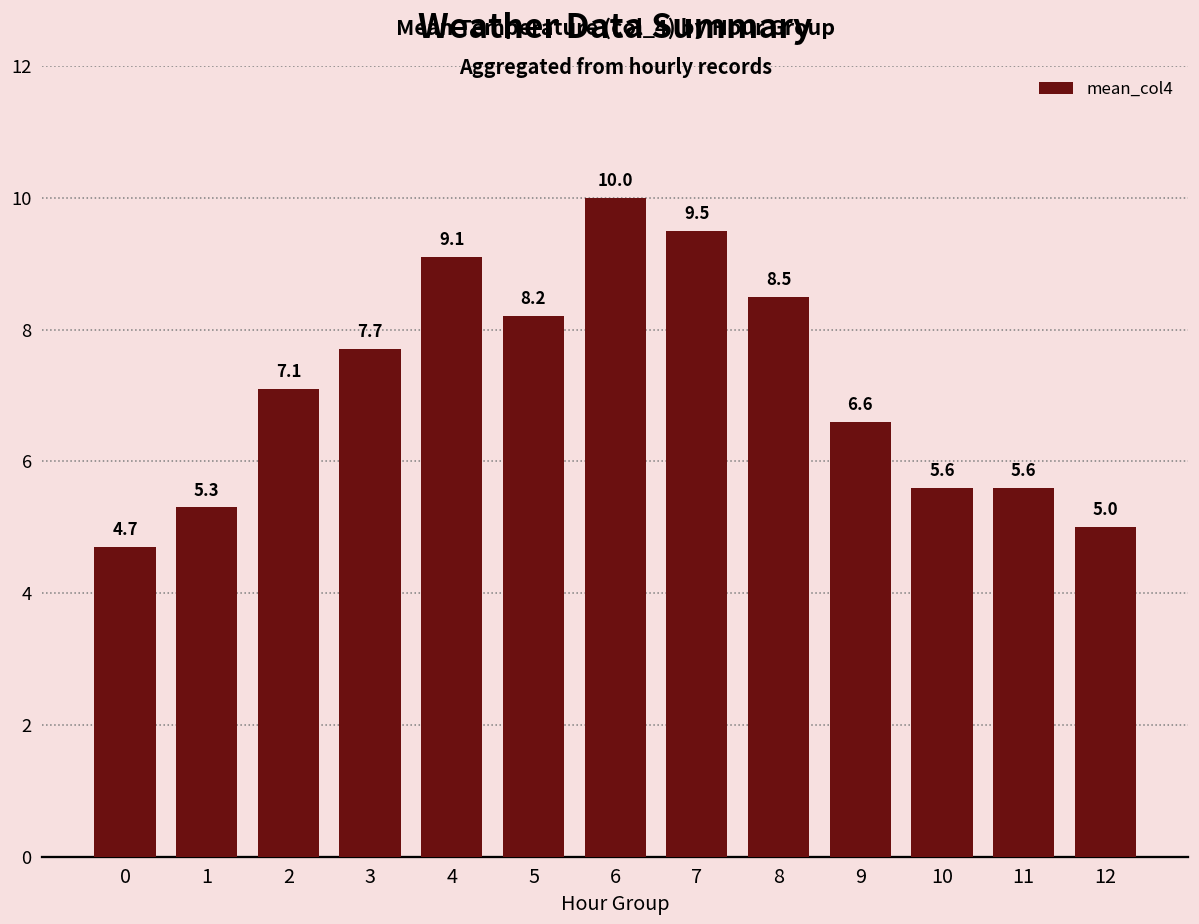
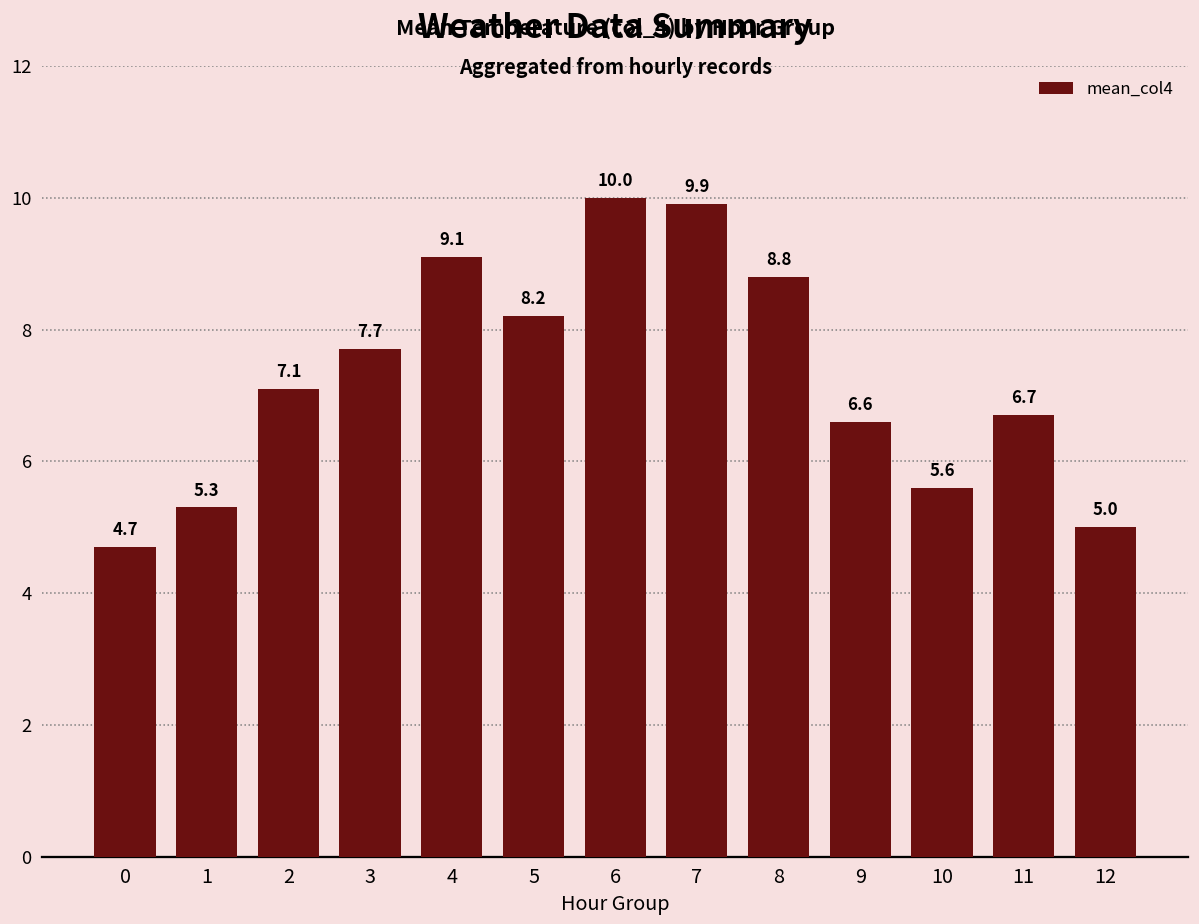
  {
    "0": 4.7,
    "1": 5.3,
    "2": 7.1,
    "3": 7.7,
    "4": 9.1,
    "5": 8.2,
    "6": 10.0,
-   "7": 9.5,
-   "8": 8.5,
+   "7": 9.9,
+   "8": 8.8,
    "9": 6.6,
    "10": 5.6,
-   "11": 5.6,
+   "11": 6.7,
    "12": 5.0
  }
